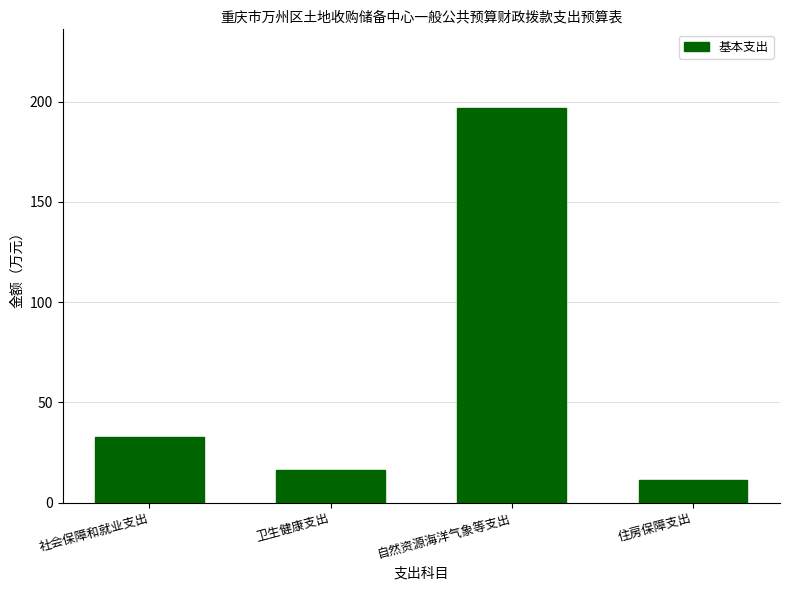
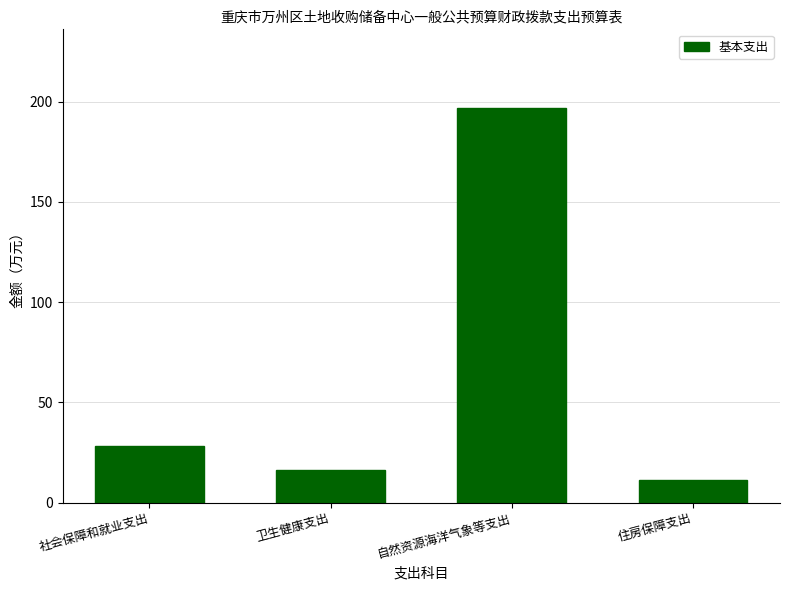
  {
-   "社会保障和就业支出": 33,
+   "社会保障和就业支出": 28,
    "卫生健康支出": 16,
    "自然资源海洋气象等支出": 197,
    "住房保障支出": 11
  }
